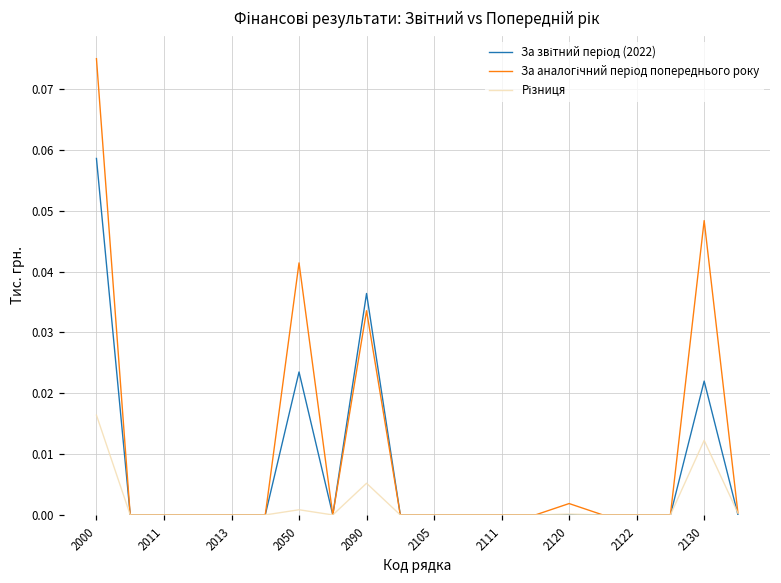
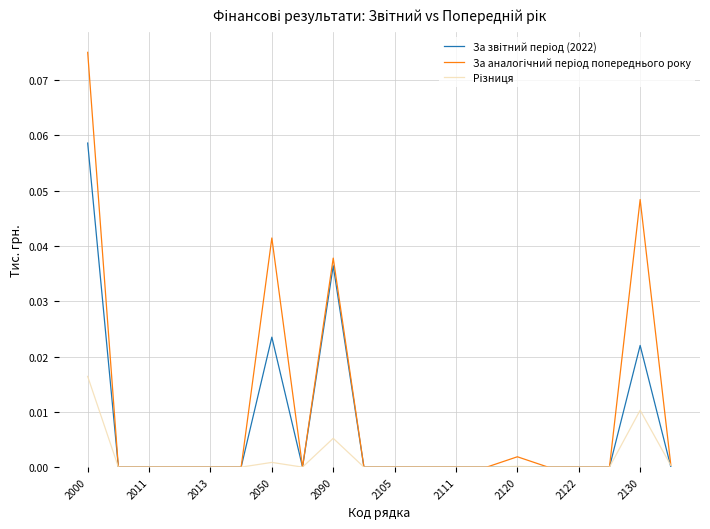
  {
    "За звітний період (2022)": {
      "2000": 0.059,
      "2050": 0.024,
      "2090": 0.036,
      "2130": 0.022
    },
    "За аналогічний період попереднього року": {
      "2000": 0.075,
      "2050": 0.041,
-     "2090": 0.034,
+     "2090": 0.038,
      "2120": 0.002,
      "2130": 0.048
    },
    "Різниця": {
      "2000": 0.016,
      "2050": 0.001,
      "2090": 0.005,
-     "2130": 0.012
+     "2130": 0.010
    }
  }
